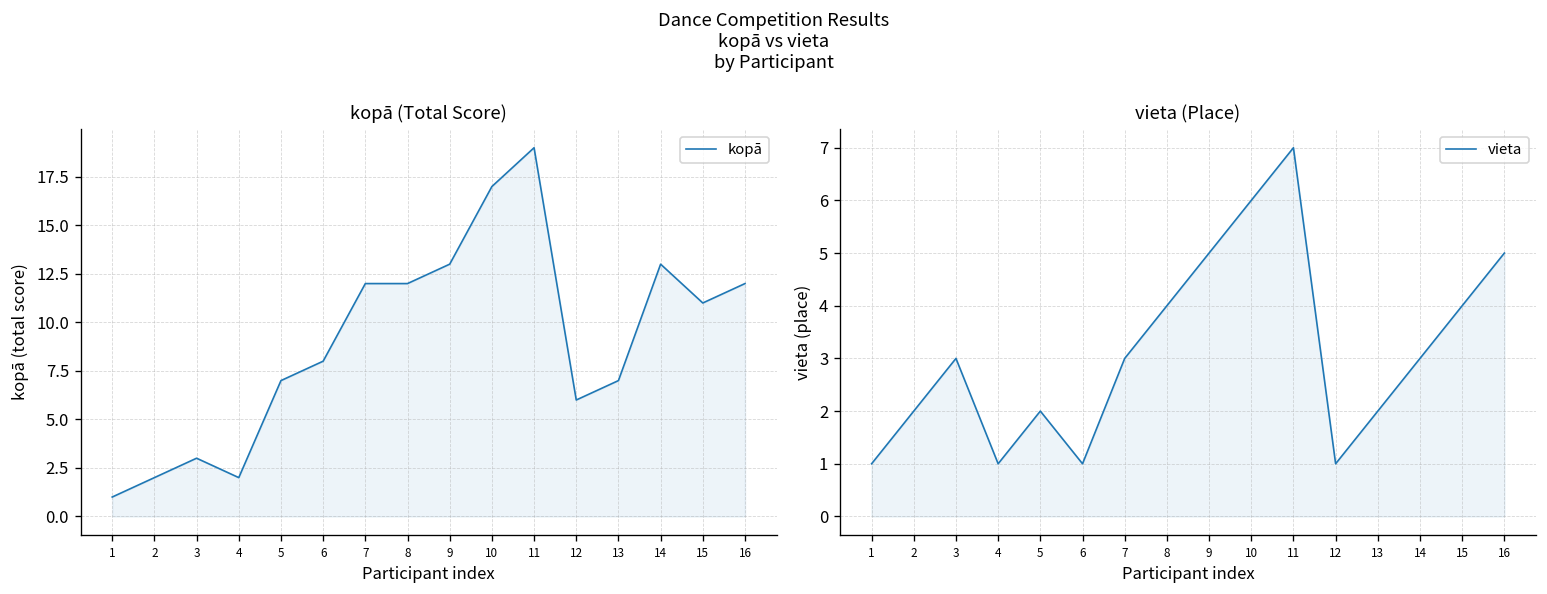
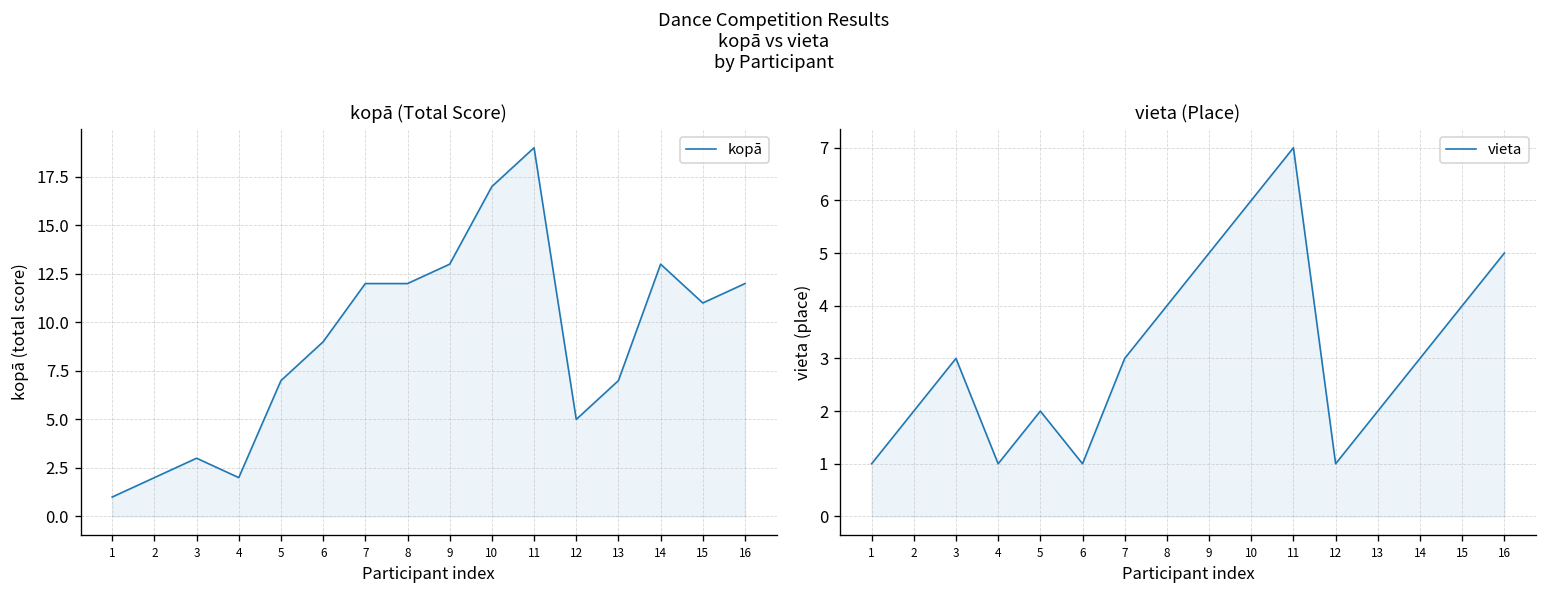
  {
    "kopā (Total Score)": {
      "1": 1,
      "2": 2,
      "3": 3,
      "4": 2,
      "5": 7,
-     "6": 8,
+     "6": 9,
      "7": 12,
      "8": 12,
      "9": 13,
      "10": 17,
      "11": 19,
-     "12": 6,
+     "12": 5,
      "13": 7,
      "14": 13,
      "15": 11,
      "16": 12
    },
    "vieta (Place)": {
      "1": 1.0,
      "2": 2.0,
      "3": 3.0,
      "4": 1.0,
      "5": 2.0,
      "6": 1.0,
      "7": 3.0,
      "8": 4.0,
      "9": 5.0,
      "10": 6.0,
      "11": 7.0,
      "12": 1.0,
      "13": 2.0,
      "14": 3.0,
      "15": 4.0,
      "16": 5.0
    }
  }
